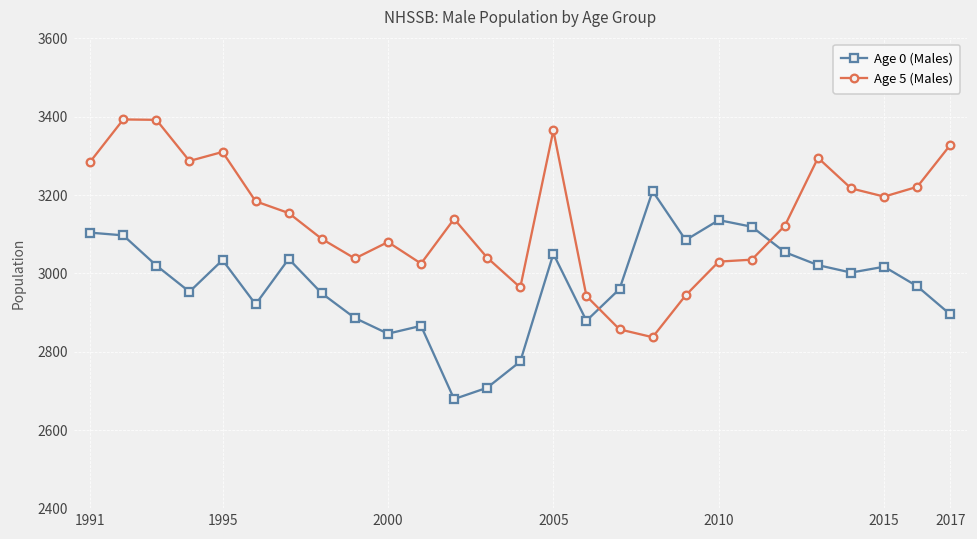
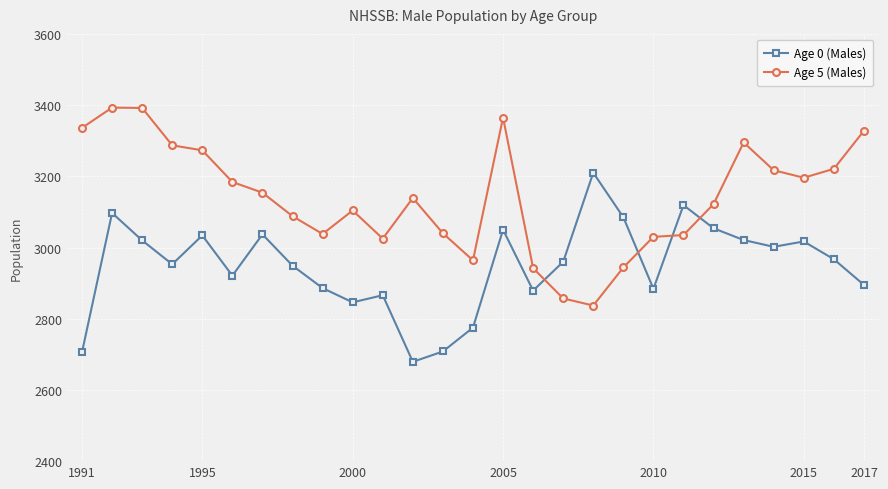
  {
    "Age 0 (Males)": {
-     "1991": 3100,
+     "1991": 2710,
      "1995": 3030,
      "2000": 2850,
      "2005": 3050,
-     "2010": 3140,
+     "2010": 2880,
      "2015": 3020,
      "2017": 2900
    },
    "Age 5 (Males)": {
-     "1991": 3290,
-     "1995": 3310,
-     "2000": 3080,
+     "1991": 3340,
+     "1995": 3270,
+     "2000": 3100,
      "2005": 3370,
      "2010": 3030,
      "2015": 3200,
      "2017": 3330
    }
  }
